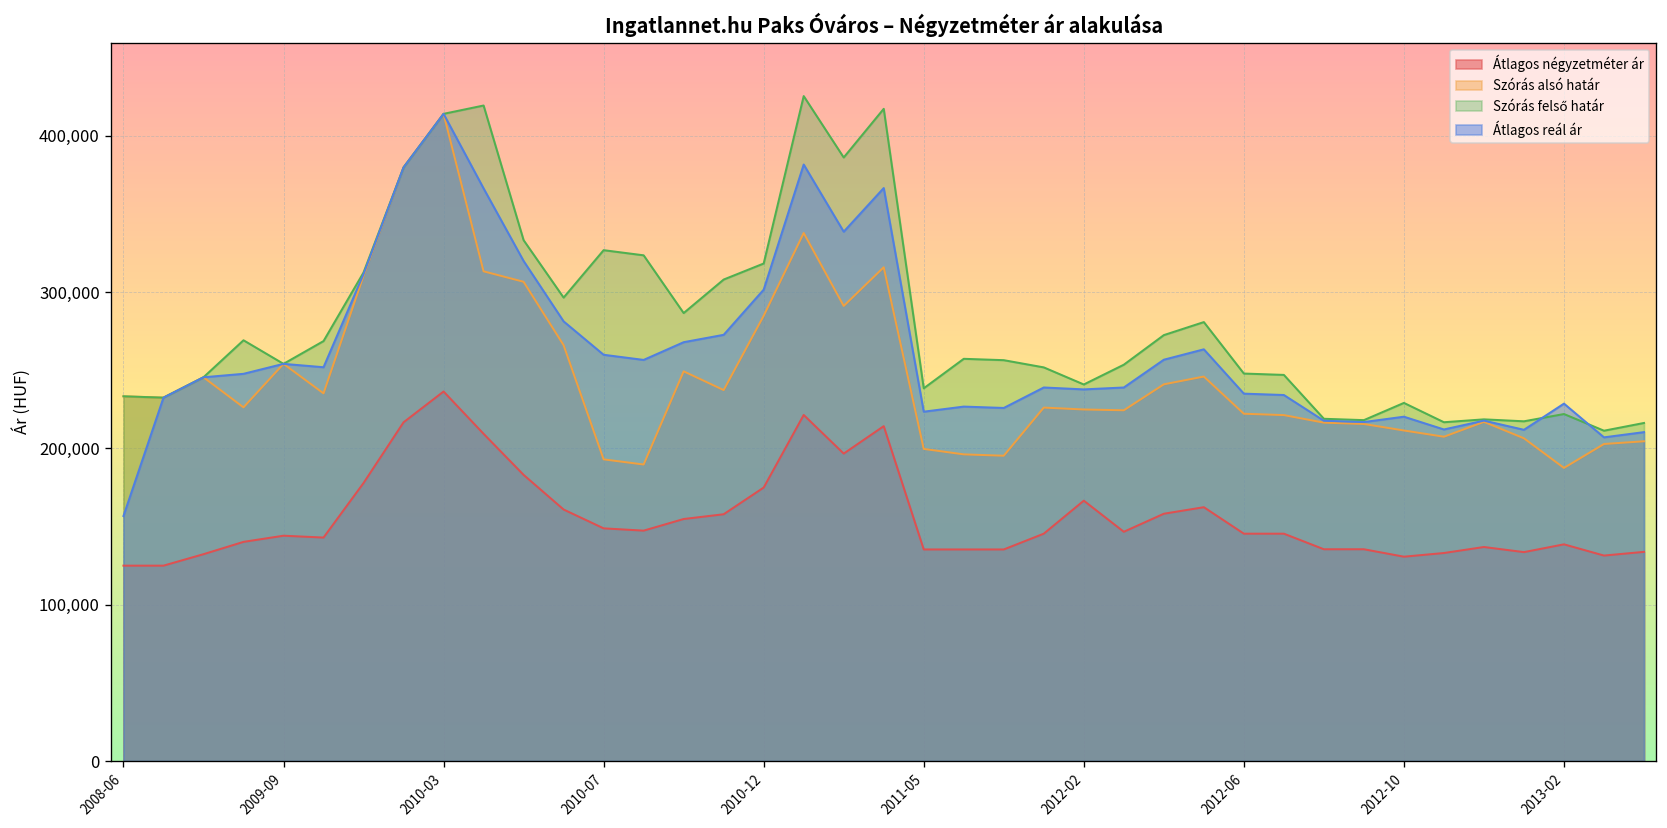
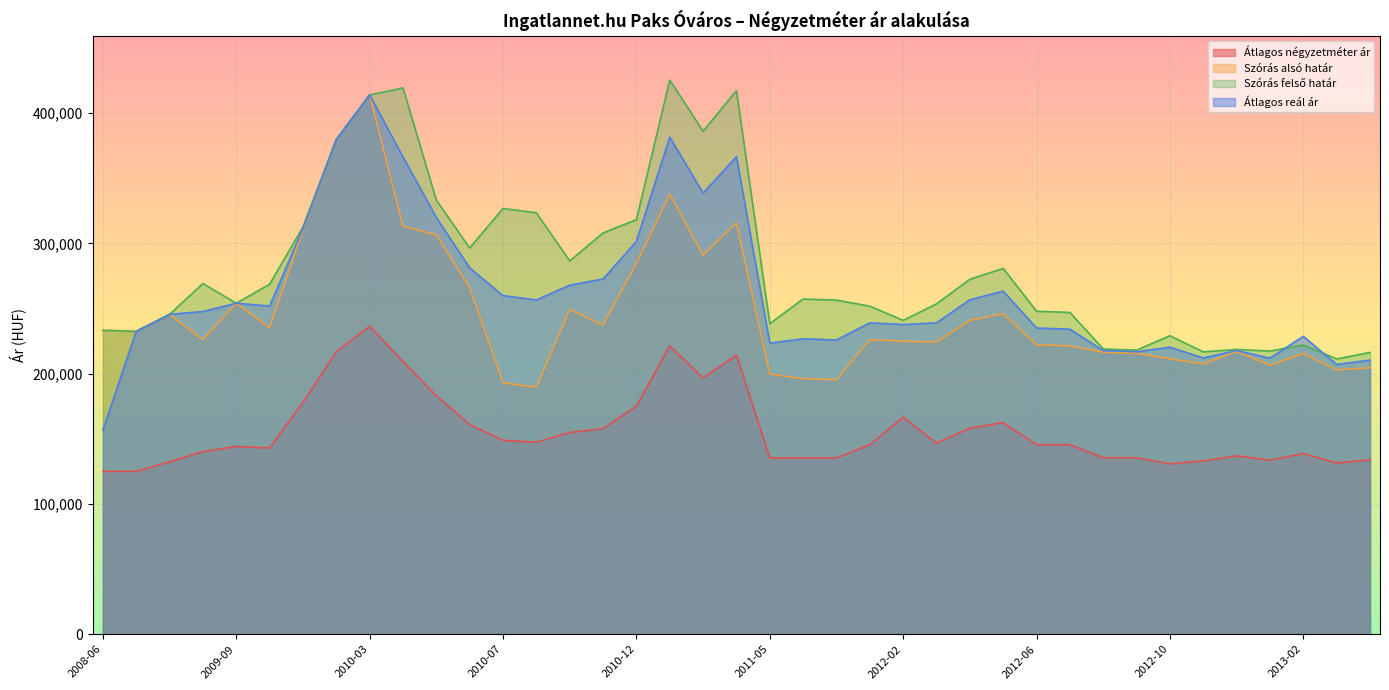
  {
    "Átlagos négyzetméter ár": {
      "2008-06": "125,000",
      "2009-09": "144,000",
      "2010-03": "236,000",
      "2010-07": "149,000",
      "2010-12": "175,000",
      "2011-05": "135,000",
      "2012-02": "167,000",
      "2012-06": "145,000",
      "2012-10": "131,000",
      "2013-02": "139,000"
    },
    "Szórás alsó határ": {
      "2010-07": "193,000",
      "2010-12": "285,000",
      "2011-05": "200,000",
      "2012-02": "225,000",
      "2012-06": "222,000",
      "2012-10": "211,000",
-     "2013-02": "188,000"
+     "2013-02": "216,000"
    },
    "Szórás felső határ": {
      "2010-07": "327,000",
      "2010-12": "318,000",
      "2011-05": "238,000",
      "2012-02": "241,000",
      "2012-06": "248,000",
      "2012-10": "229,000",
      "2013-02": "222,000"
    },
    "Átlagos reál ár": {
      "2008-06": "157,000",
      "2010-07": "260,000",
      "2010-12": "302,000",
      "2011-05": "223,000",
      "2012-02": "238,000",
      "2012-06": "235,000",
      "2012-10": "220,000",
      "2013-02": "229,000"
    }
  }
